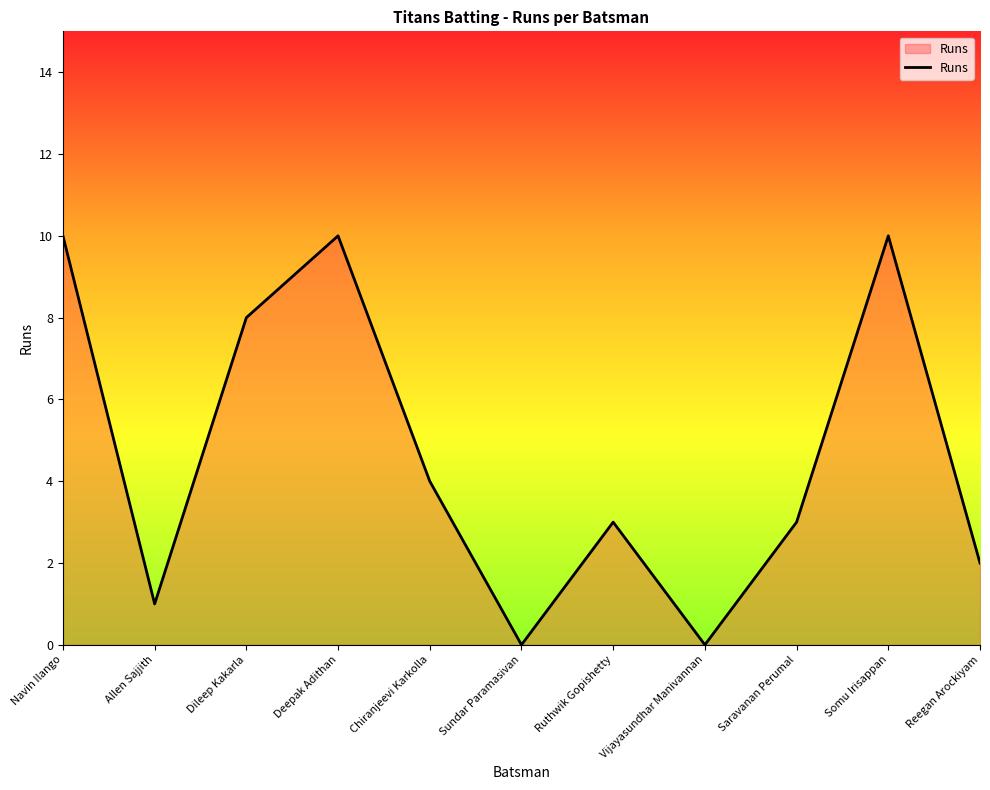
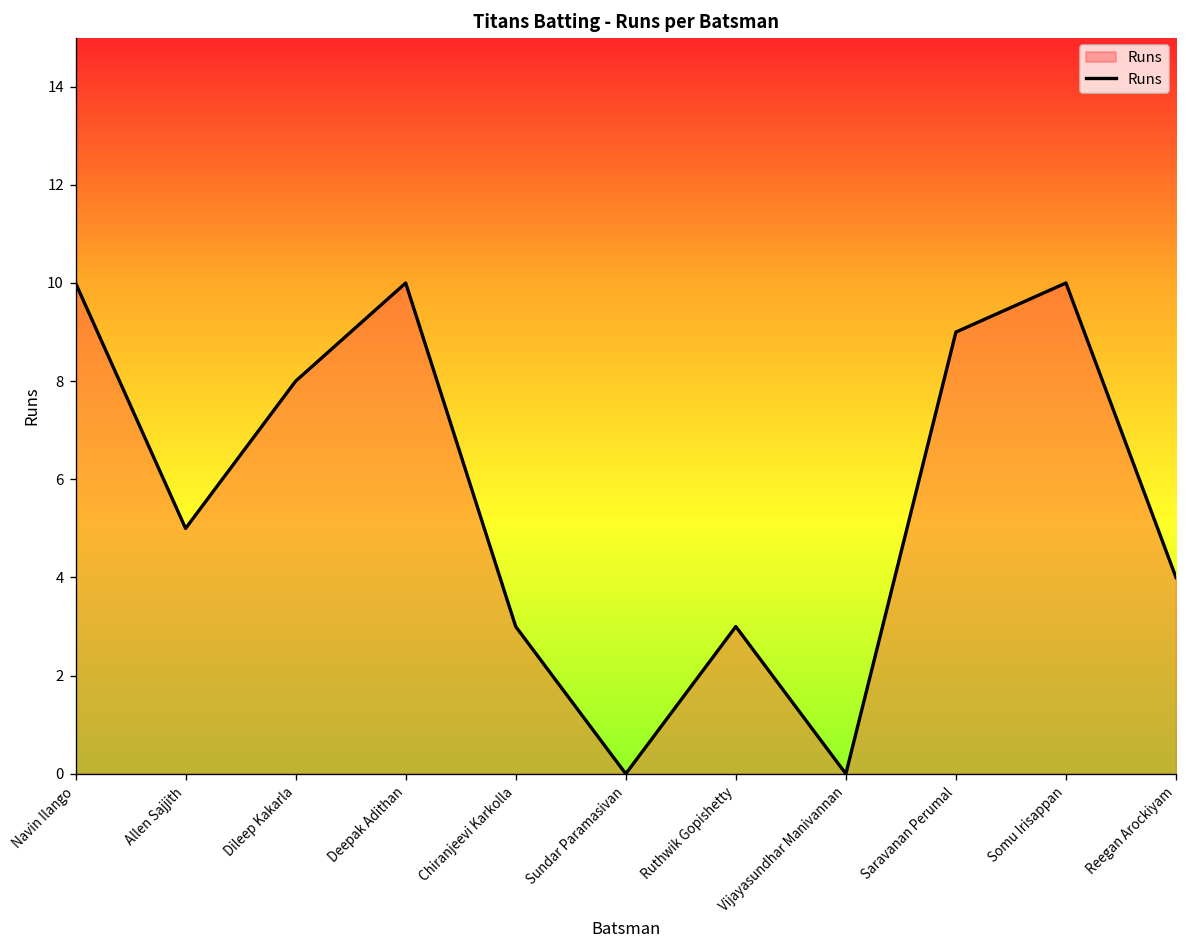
  {
    "Navin Ilango": 10,
-   "Allen Sajjith": 1,
+   "Allen Sajjith": 5,
    "Dileep Kakarla": 8,
    "Deepak Adithan": 10,
-   "Chiranjeevi Karkolla": 4,
+   "Chiranjeevi Karkolla": 3,
    "Sundar Paramasivan": 0,
    "Ruthwik Gopishetty": 3,
    "Vijayasundhar Manivannan": 0,
-   "Saravanan Perumal": 3,
+   "Saravanan Perumal": 9,
    "Somu Irisappan": 10,
-   "Reegan Arockiyam": 2
+   "Reegan Arockiyam": 4
  }
